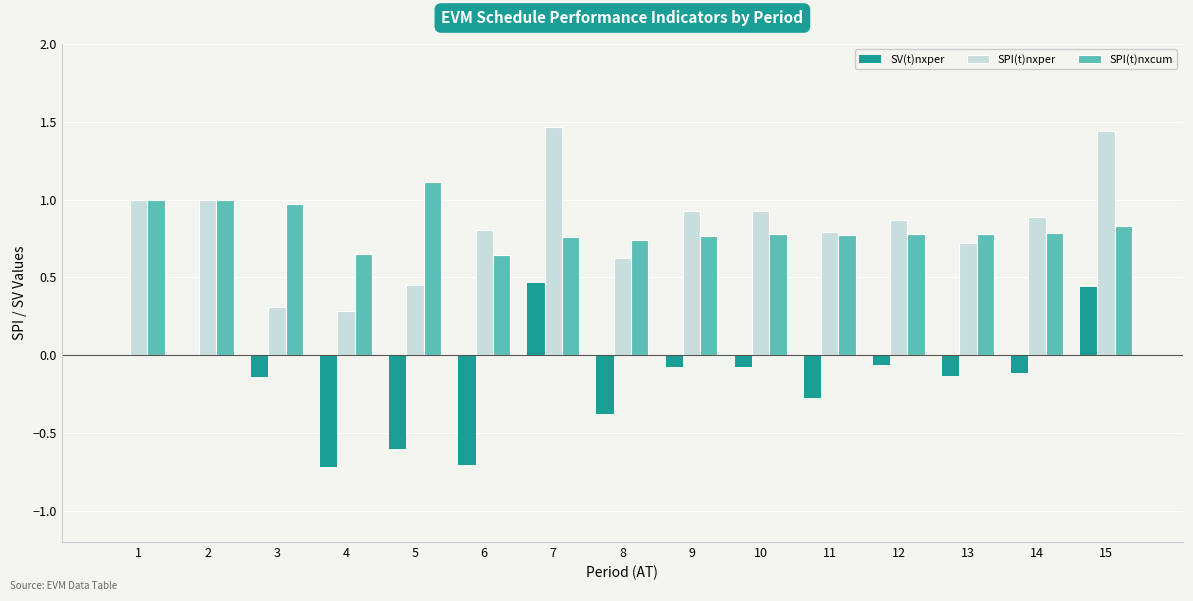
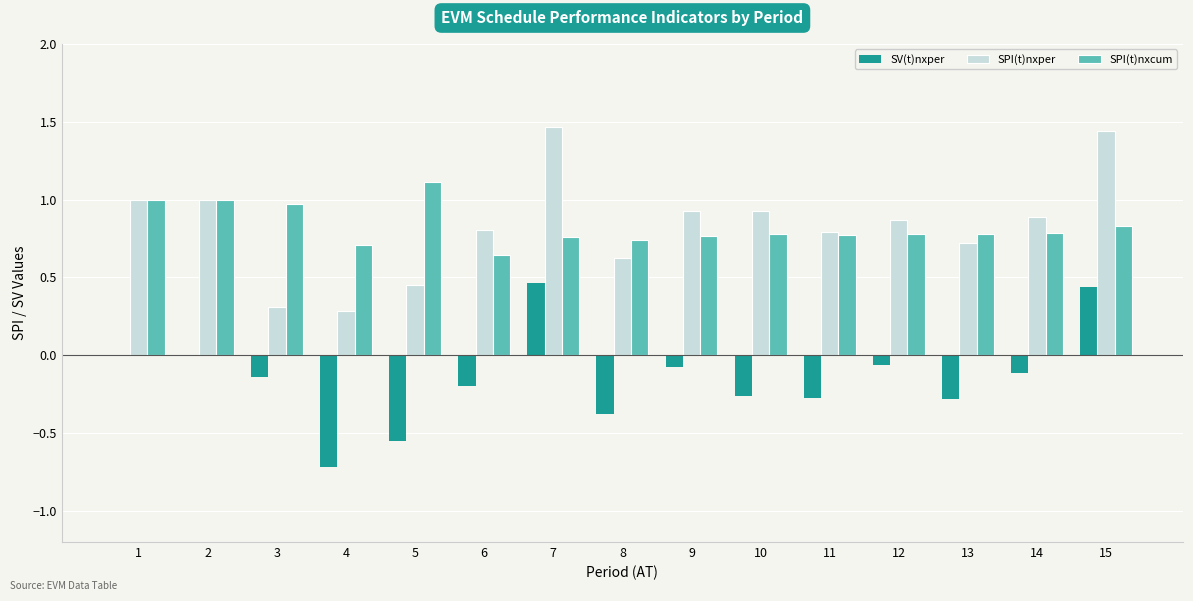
  {
    "SV(t)nxper": {
      "1": 0.00,
      "2": 0.00,
      "3": -0.14,
      "4": -0.72,
-     "5": -0.60,
-     "6": -0.71,
+     "5": -0.55,
+     "6": -0.20,
      "7": 0.47,
      "8": -0.38,
      "9": -0.08,
-     "10": -0.07,
+     "10": -0.26,
      "11": -0.28,
      "12": -0.06,
-     "13": -0.13,
+     "13": -0.28,
      "14": -0.11,
      "15": 0.44
    },
    "SPI(t)nxper": {
      "1": 1.00,
      "2": 1.00,
      "3": 0.31,
      "4": 0.28,
      "5": 0.45,
      "6": 0.80,
      "7": 1.47,
      "8": 0.62,
      "9": 0.92,
      "10": 0.93,
      "11": 0.79,
      "12": 0.87,
      "13": 0.72,
      "14": 0.89,
      "15": 1.44
    },
    "SPI(t)nxcum": {
      "1": 1.00,
      "2": 1.00,
      "3": 0.97,
-     "4": 0.65,
+     "4": 0.71,
      "5": 1.11,
      "6": 0.64,
      "7": 0.76,
      "8": 0.74,
      "9": 0.76,
      "10": 0.78,
      "11": 0.77,
      "12": 0.78,
      "13": 0.78,
      "14": 0.78,
      "15": 0.83
    }
  }
